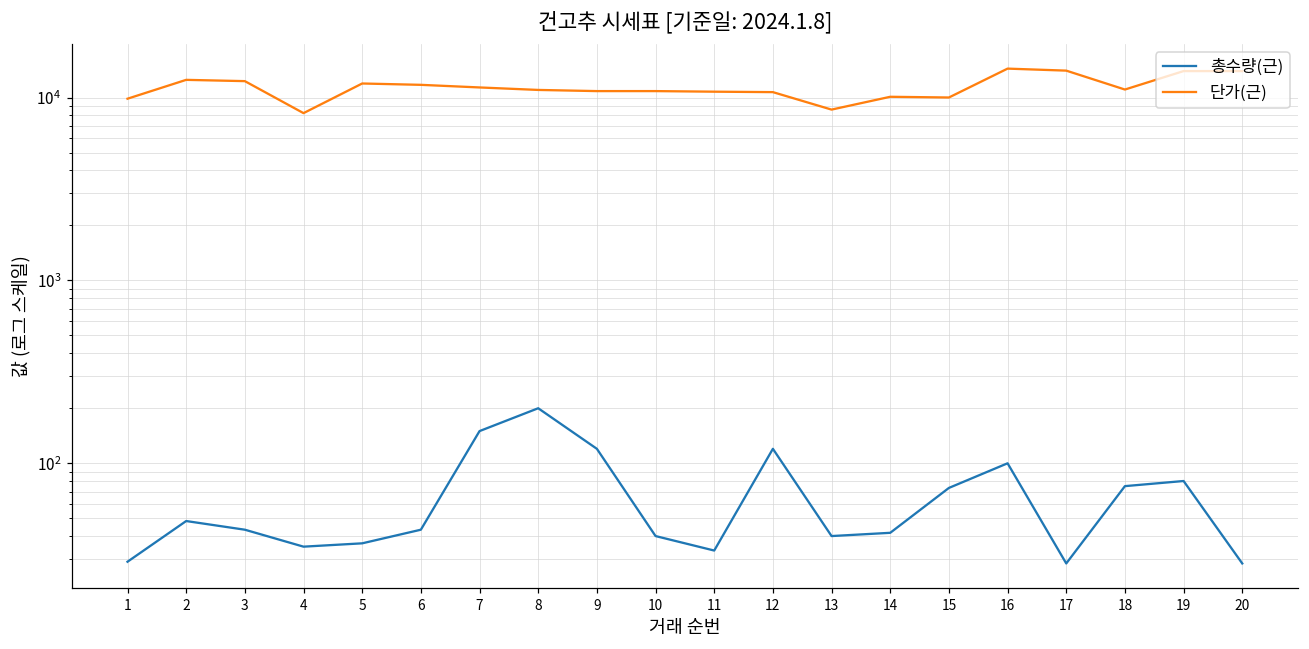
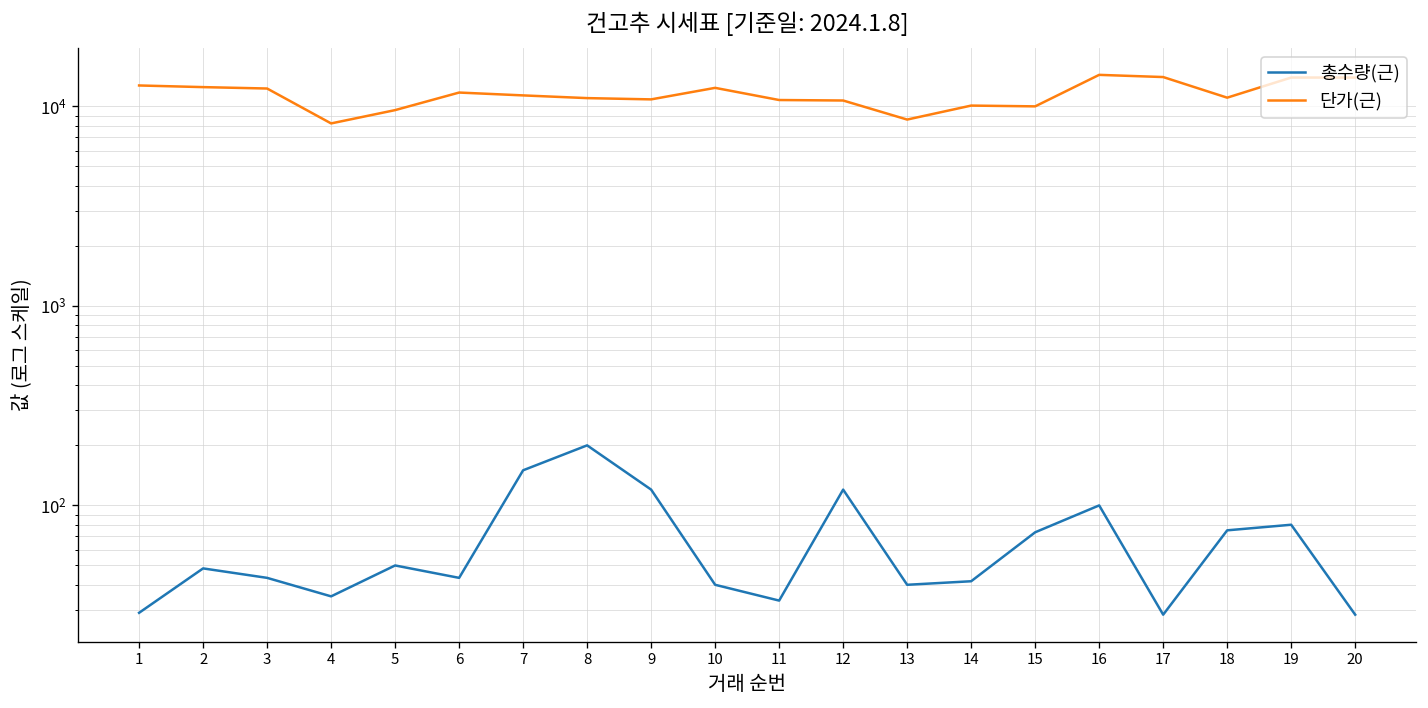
  {
    "총수량(근)": {
      "1": 29,
      "2": 48,
      "3": 43,
      "4": 35,
-     "5": 37,
+     "5": 50,
      "6": 43,
      "7": 150,
      "8": 200,
      "9": 120,
      "10": 40,
      "11": 33,
      "12": 120,
      "13": 40,
      "14": 42,
      "15": 70,
      "16": 100,
      "17": 28,
      "18": 80,
      "19": 80,
      "20": 28
    },
    "단가(근)": {
-     "1": 10000,
+     "1": 13000,
      "2": 13000,
      "3": 12000,
      "4": 8000,
-     "5": 12000,
+     "5": 10000,
      "6": 12000,
      "7": 11000,
      "8": 11000,
      "9": 11000,
-     "10": 11000,
+     "10": 12000,
      "11": 11000,
      "12": 11000,
      "13": 9000,
      "14": 10000,
      "15": 10000,
      "16": 14000,
      "17": 14000,
      "18": 11000
    }
  }
